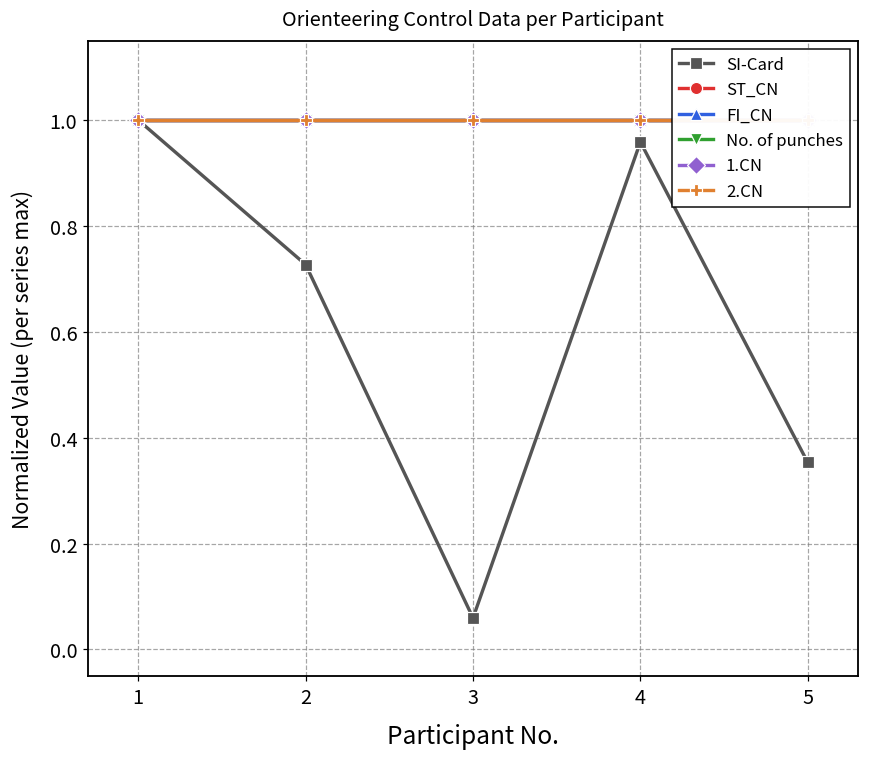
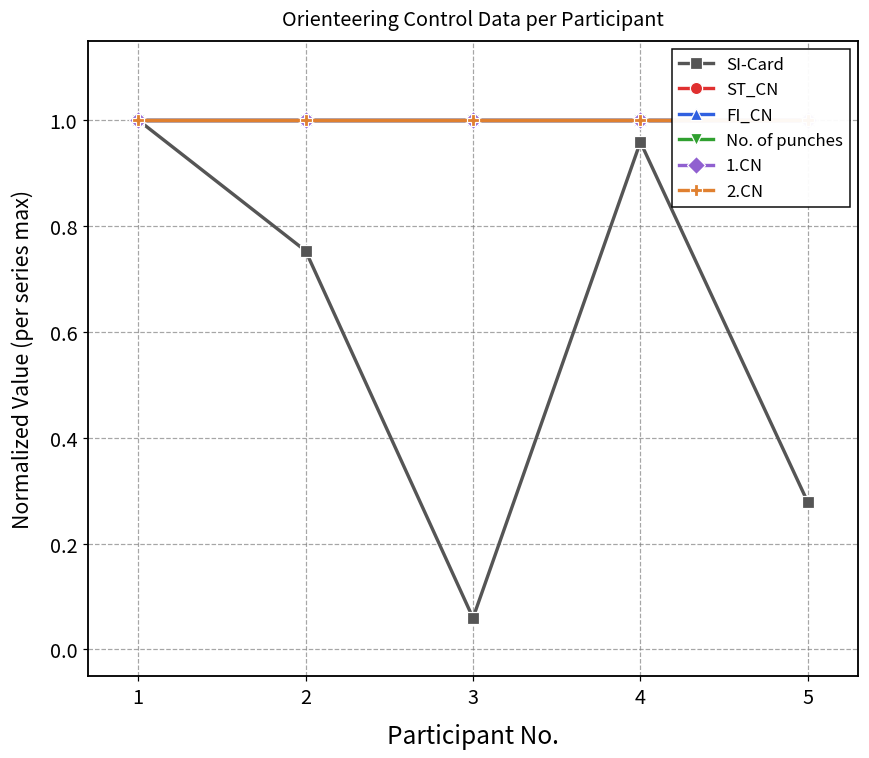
  {
    "SI-Card": {
-     "2": 0.73,
+     "2": 0.75,
      "3": 0.06,
      "4": 0.96,
-     "5": 0.35
+     "5": 0.28
    },
    "2.CN": {
      "2": 1.00,
      "3": 1.00,
      "4": 1.00
    }
  }
